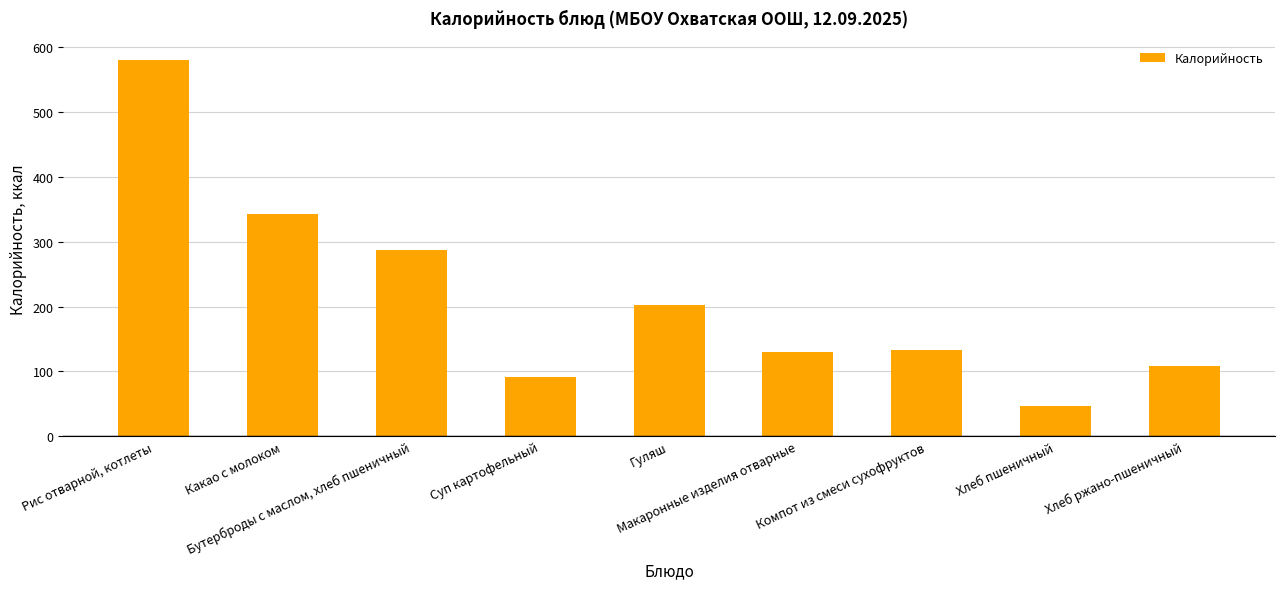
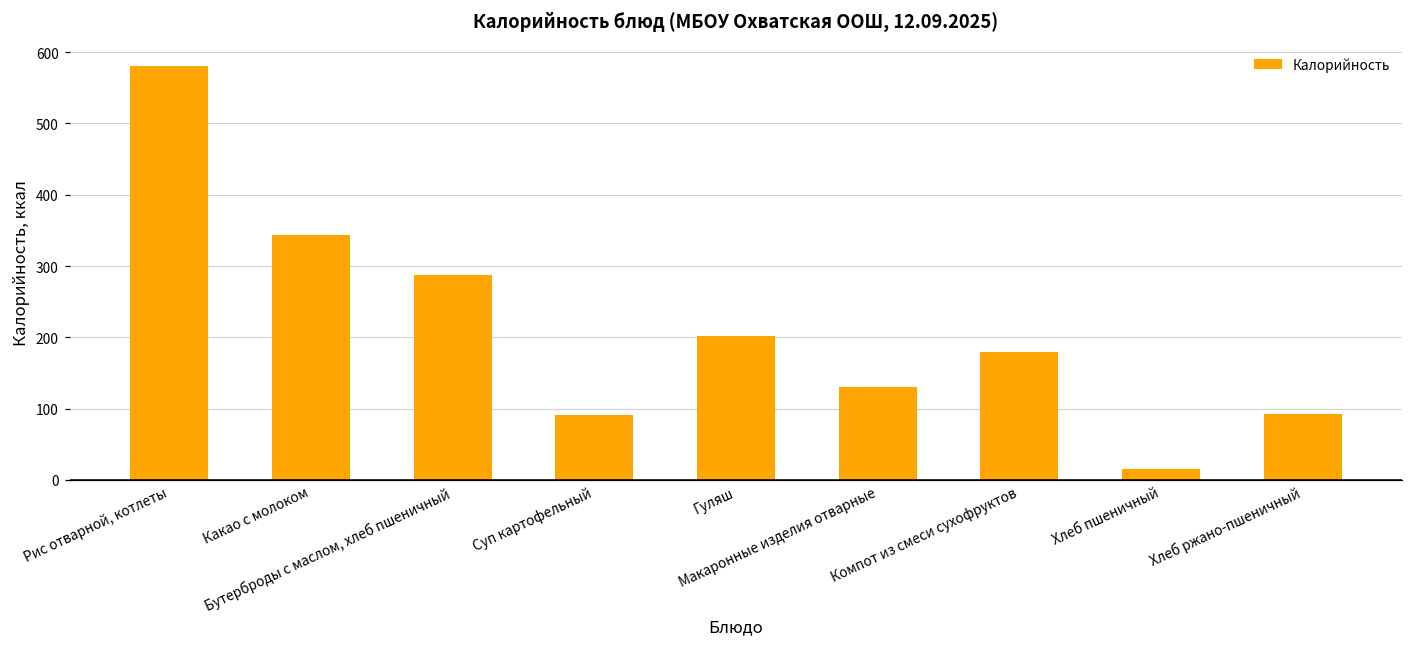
  {
    "Рис отварной, котлеты": 580,
    "Какао с молоком": 340,
    "Бутерброды с маслом, хлеб пшеничный": 290,
    "Суп картофельный": 90,
    "Гуляш": 200,
    "Макаронные изделия отварные": 130,
-   "Компот из смеси сухофруктов": 130,
-   "Хлеб пшеничный": 50,
-   "Хлеб ржано-пшеничный": 110
+   "Компот из смеси сухофруктов": 180,
+   "Хлеб пшеничный": 20,
+   "Хлеб ржано-пшеничный": 90
  }
